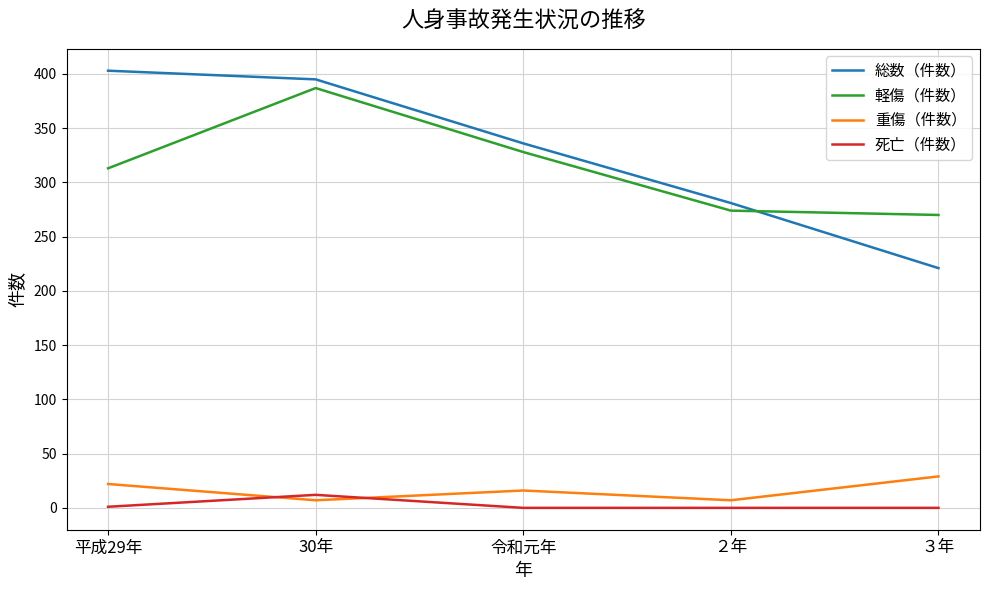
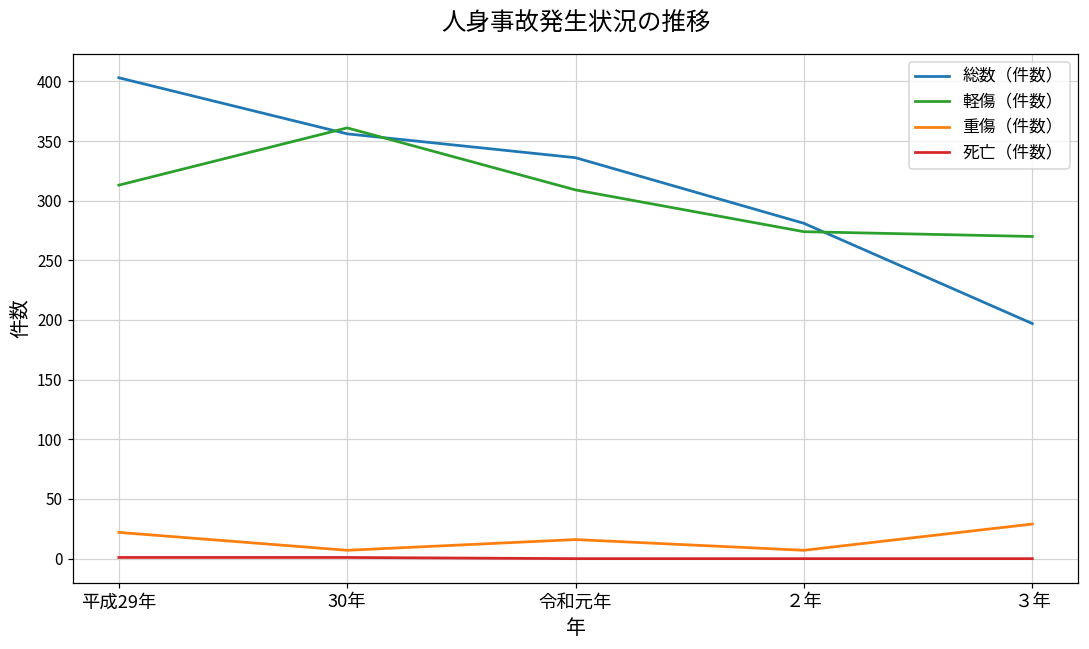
  {
    "総数（件数）": {
      "平成29年": 403,
-     "30年": 395,
+     "30年": 356,
      "令和元年": 336,
      "２年": 281,
-     "３年": 221
+     "３年": 197
    },
    "軽傷（件数）": {
      "平成29年": 313,
-     "30年": 387,
-     "令和元年": 328,
+     "30年": 361,
+     "令和元年": 309,
      "２年": 274,
      "３年": 270
    },
    "重傷（件数）": {
      "平成29年": 22,
      "30年": 7,
      "令和元年": 16,
      "２年": 7,
      "３年": 29
    },
    "死亡（件数）": {
      "平成29年": 1,
-     "30年": 12,
+     "30年": 1,
      "令和元年": 0,
      "２年": 0,
      "３年": 0
    }
  }
